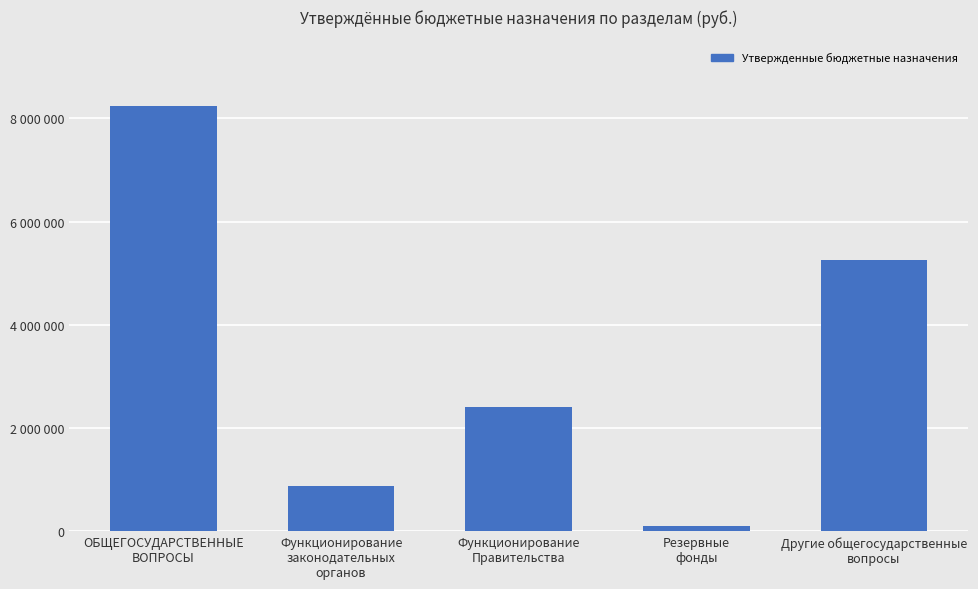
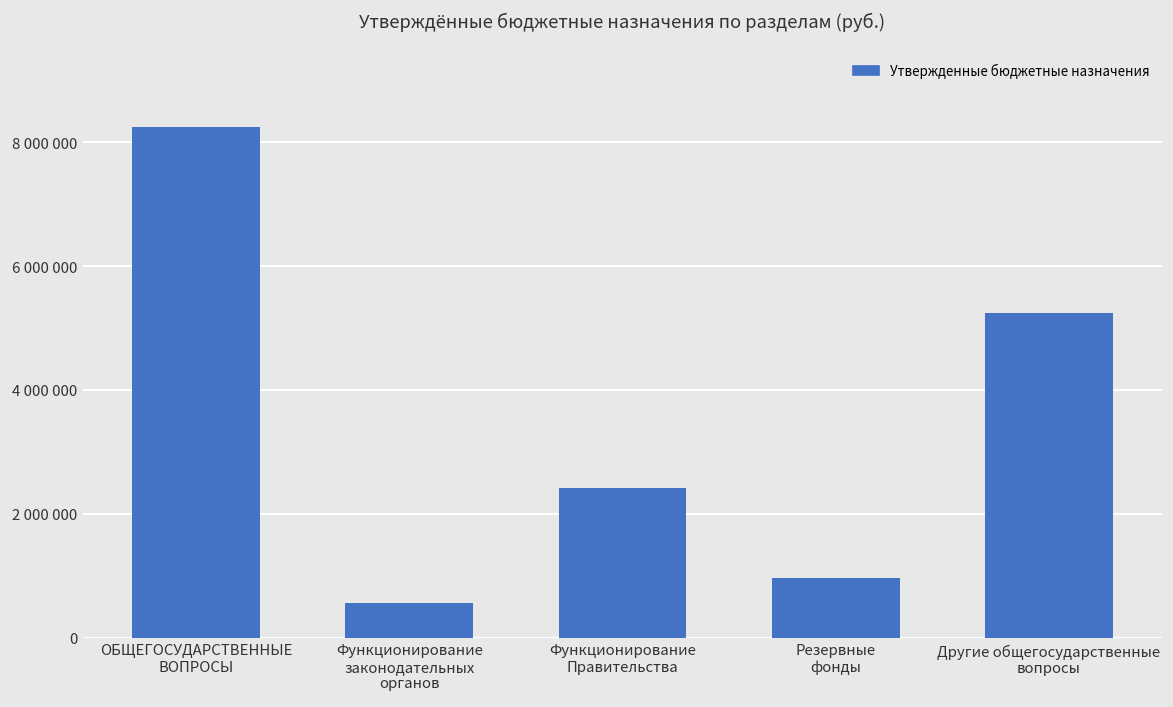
  {
    "ОБЩЕГОСУДАРСТВЕННЫЕ ВОПРОСЫ": 8200000,
-   "Функционирование законодательных органов": 900000,
+   "Функционирование законодательных органов": 600000,
    "Функционирование Правительства": 2400000,
-   "Резервные фонды": 100000,
+   "Резервные фонды": 1000000,
    "Другие общегосударственные вопросы": 5200000
  }
